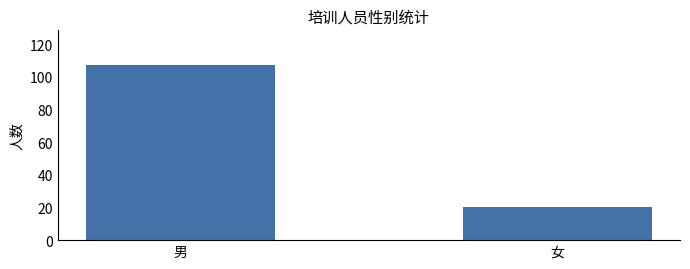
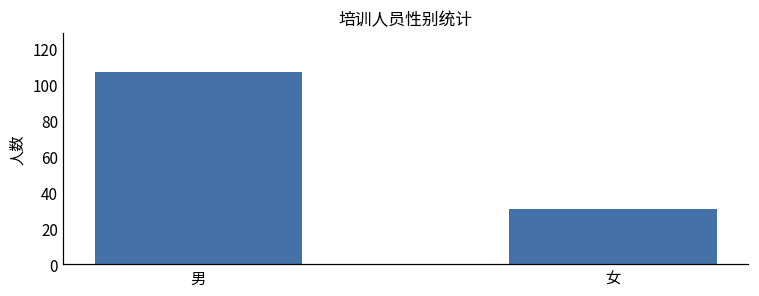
  {
    "男": 107,
-   "女": 20
+   "女": 31
  }
